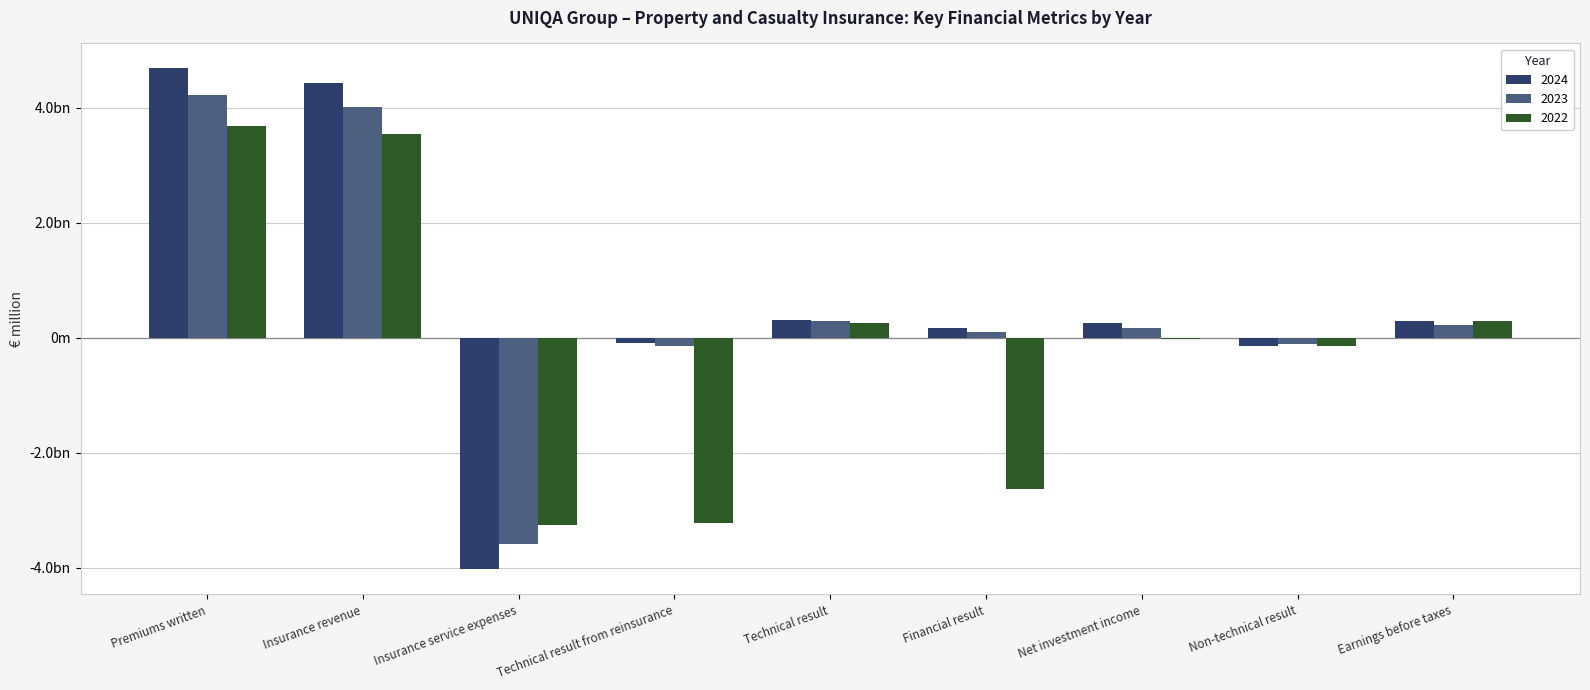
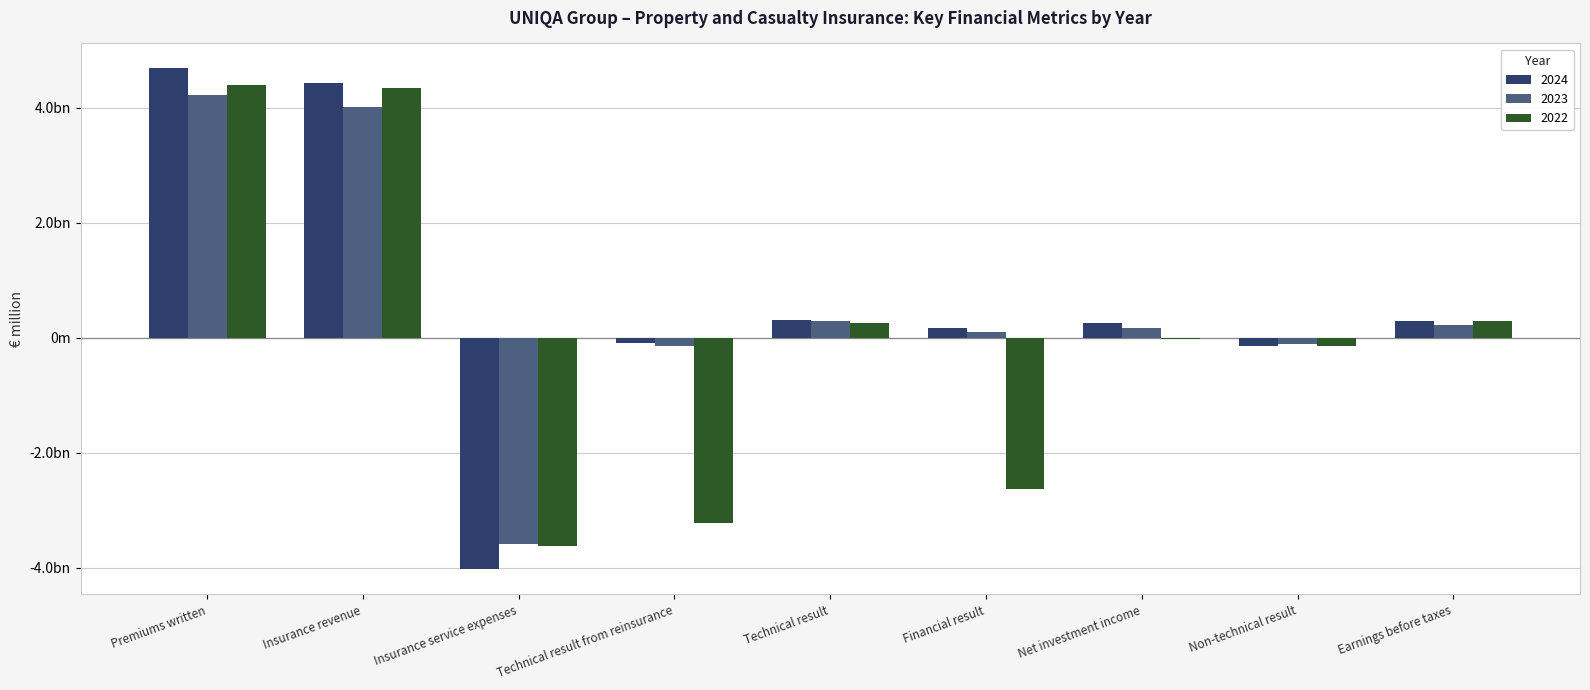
  {
    "2022": {
-     "Premiums written": 3700000000,
-     "Insurance revenue": 3500000000,
-     "Insurance service expenses": -3300000000,
+     "Premiums written": 4400000000,
+     "Insurance revenue": 4300000000,
+     "Insurance service expenses": -3600000000,
      "Technical result from reinsurance": -3200000000,
      "Technical result": 300000000,
      "Financial result": -2600000000,
      "Non-technical result": -100000000,
      "Earnings before taxes": 300000000
    }
  }
